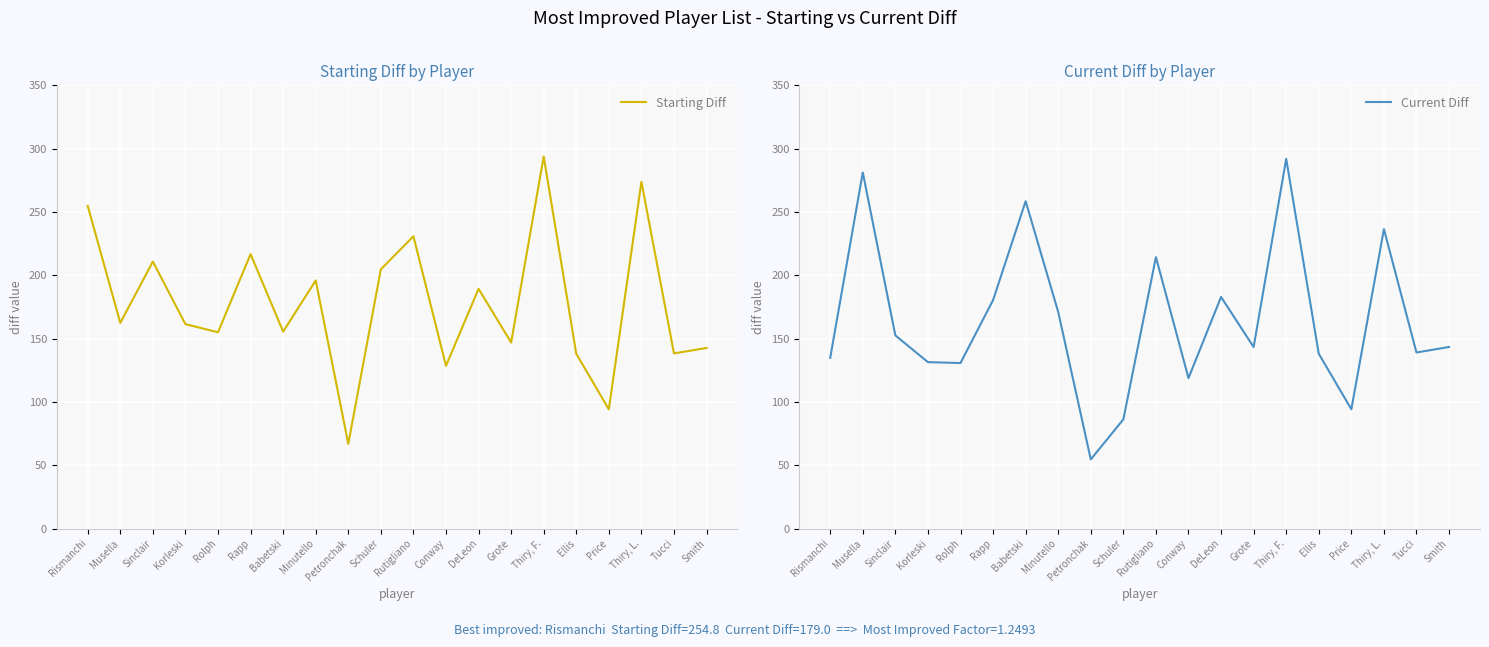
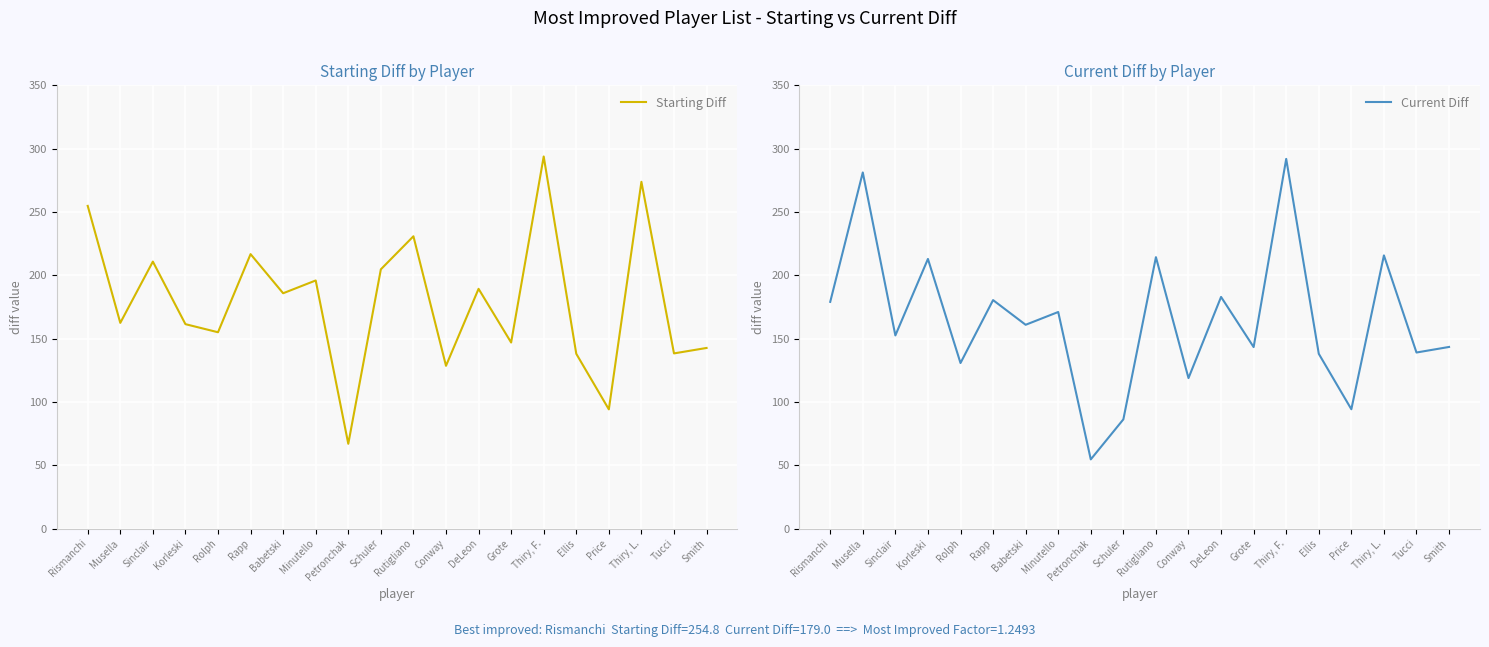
  {
    "Starting Diff by Player": {
      "Rismanchi": 255,
      "Musella": 162,
      "Sinclair": 211,
      "Korleski": 161,
      "Rolph": 155,
      "Rapp": 217,
-     "Babetski": 156,
+     "Babetski": 186,
      "Minutello": 196,
      "Petronchak": 67,
      "Schuler": 205,
      "Rutigliano": 231,
      "Conway": 129,
      "DeLeon": 189,
      "Grote": 147,
      "Thiry, F.": 294,
      "Ellis": 138,
      "Price": 94,
      "Thiry, L.": 274,
      "Tucci": 138,
      "Smith": 143
    },
    "Current Diff by Player": {
-     "Rismanchi": 135,
+     "Rismanchi": 179,
      "Musella": 281,
      "Sinclair": 153,
-     "Korleski": 131,
+     "Korleski": 213,
      "Rolph": 131,
      "Rapp": 180,
-     "Babetski": 259,
+     "Babetski": 161,
      "Minutello": 171,
      "Petronchak": 55,
      "Schuler": 86,
      "Rutigliano": 214,
      "Conway": 119,
      "DeLeon": 183,
      "Grote": 143,
      "Thiry, F.": 292,
      "Ellis": 138,
      "Price": 94,
-     "Thiry, L.": 236,
+     "Thiry, L.": 216,
      "Tucci": 139,
      "Smith": 143
    }
  }
